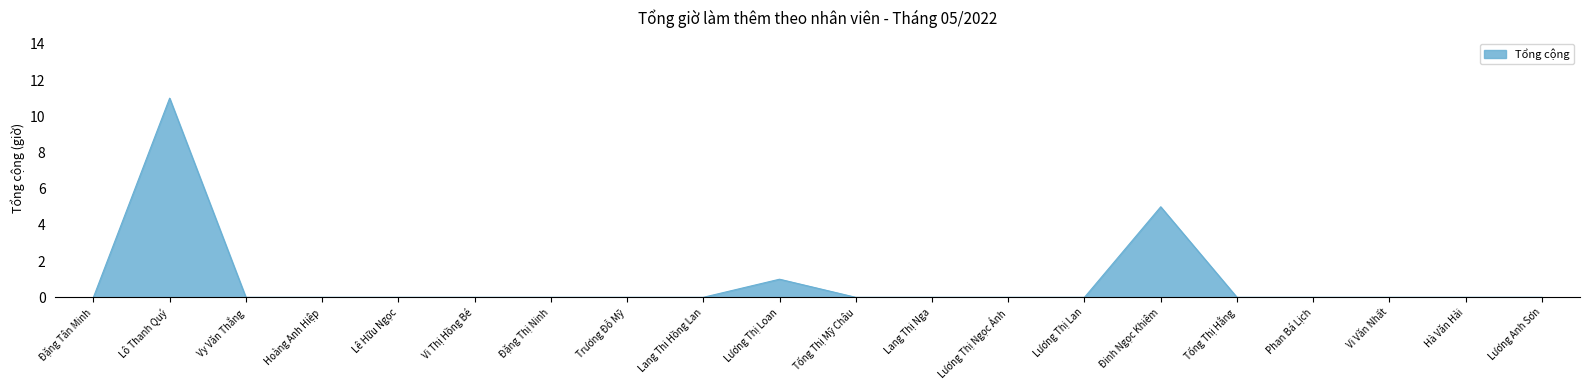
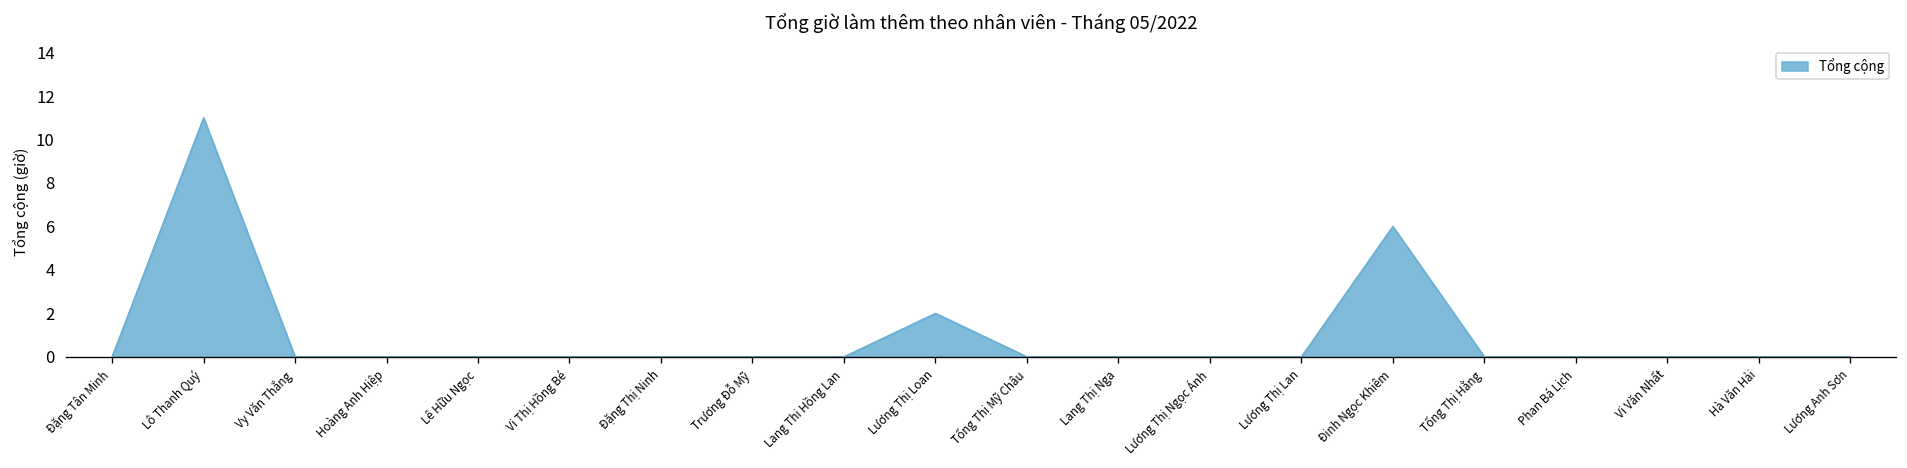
  {
    "Đặng Tân Minh": 0,
    "Lô Thanh Quý": 11,
    "Vy Văn Thắng": 0,
    "Hoàng Anh Hiệp": 0,
    "Lê Hữu Ngọc": 0,
    "Vi Thị Hồng Bé": 0,
    "Đặng Thị Ninh": 0,
    "Trương Đỗ Mỹ": 0,
    "Lang Thi Hồng Lan": 0,
-   "Lương Thị Loan": 1,
+   "Lương Thị Loan": 2,
    "Tống Thị Mỹ Châu": 0,
    "Lang Thị Nga": 0,
    "Lương Thị Ngọc Ánh": 0,
    "Lương Thị Lan": 0,
-   "Đinh Ngọc Khiêm": 5,
+   "Đinh Ngọc Khiêm": 6,
    "Tống Thị Hằng": 0,
    "Phan Bá Lịch": 0,
    "Vi Văn Nhất": 0,
    "Hà Văn Hải": 0,
    "Lương Anh Sơn": 0
  }
